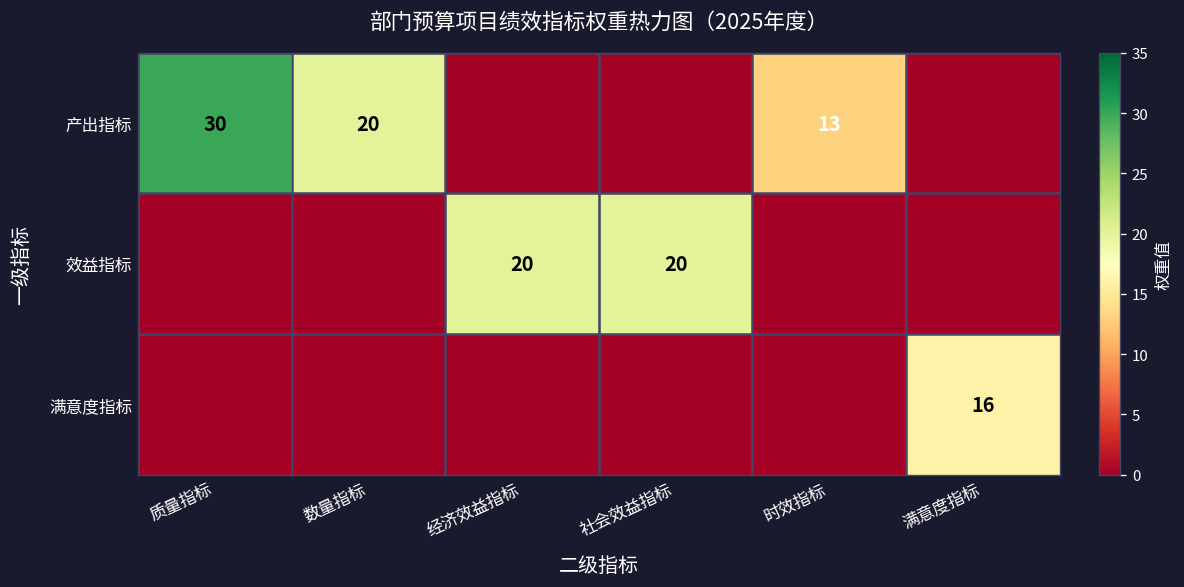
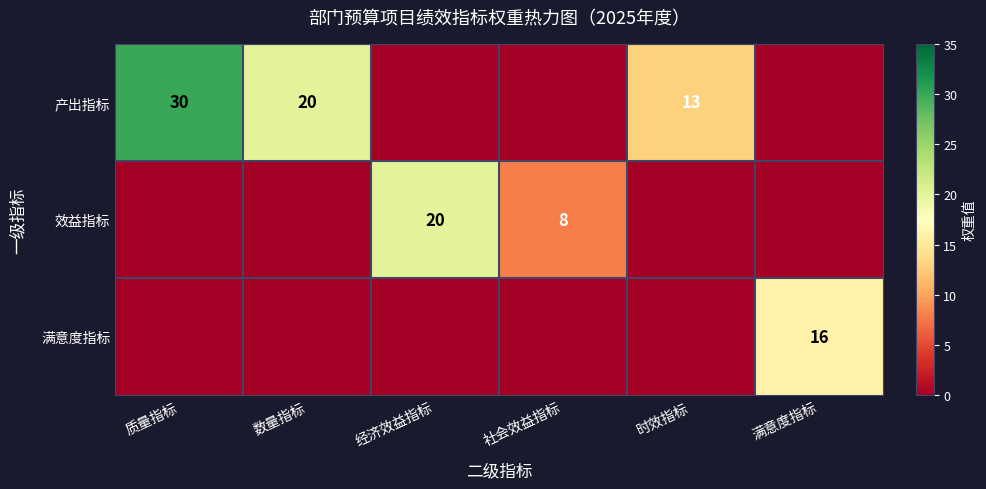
  {
    "产出指标": {
      "质量指标": 30,
      "数量指标": 20,
      "时效指标": 13
    },
    "效益指标": {
      "经济效益指标": 20,
-     "社会效益指标": 20
+     "社会效益指标": 8
    },
    "满意度指标": {
      "满意度指标": 16
    }
  }
